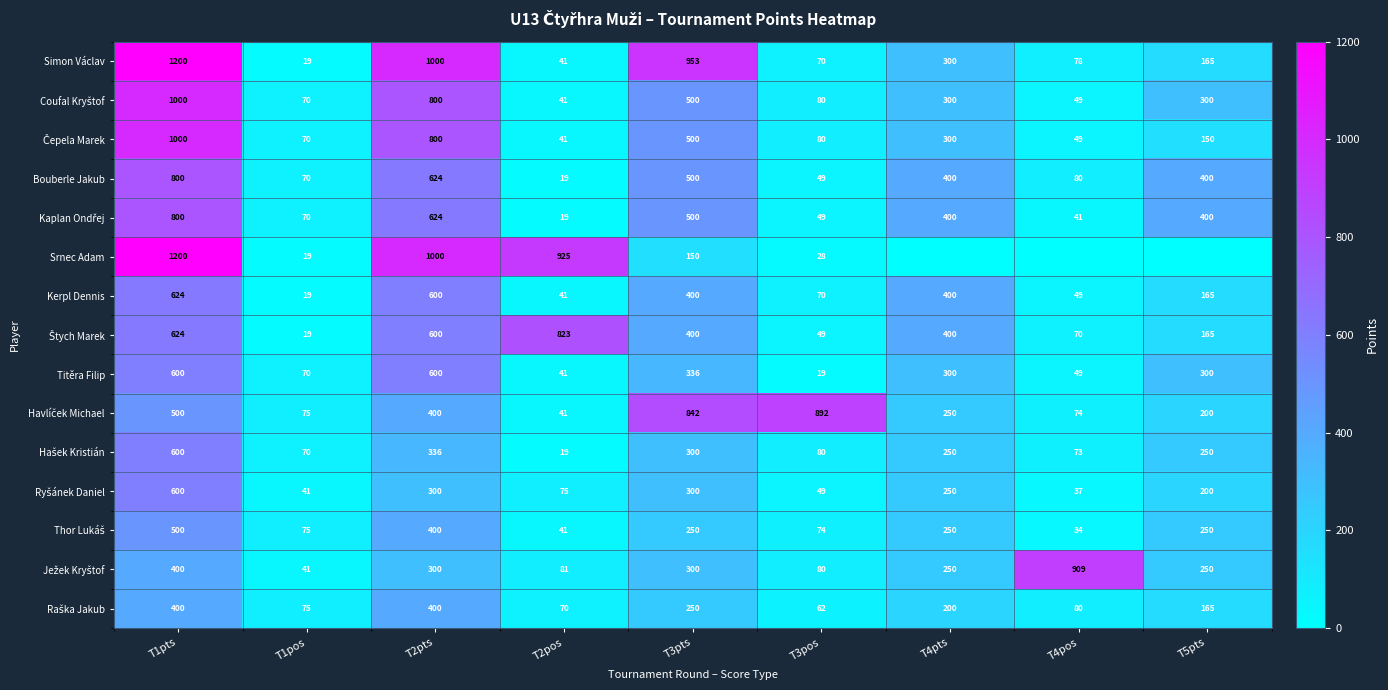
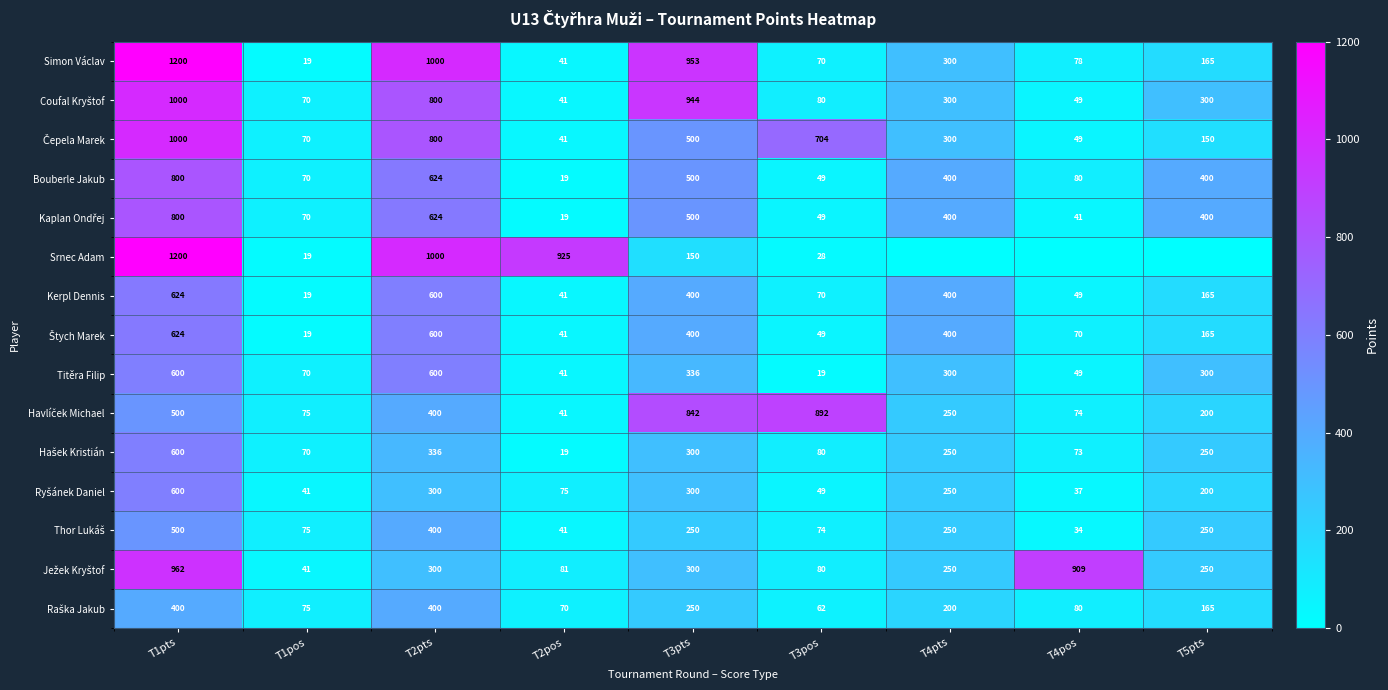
  {
    "Simon Václav": {
      "T1pts": 1200,
      "T1pos": 19,
      "T2pts": 1000,
      "T2pos": 41,
      "T3pts": 953,
      "T3pos": 70,
      "T4pts": 300,
      "T4pos": 78,
      "T5pts": 165
    },
    "Coufal Kryštof": {
      "T1pts": 1000,
      "T1pos": 70,
      "T2pts": 800,
      "T2pos": 41,
-     "T3pts": 500,
+     "T3pts": 944,
      "T3pos": 80,
      "T4pts": 300,
      "T4pos": 49,
      "T5pts": 300
    },
    "Čepela Marek": {
      "T1pts": 1000,
      "T1pos": 70,
      "T2pts": 800,
      "T2pos": 41,
      "T3pts": 500,
-     "T3pos": 80,
+     "T3pos": 704,
      "T4pts": 300,
      "T4pos": 49,
      "T5pts": 150
    },
    "Bouberle Jakub": {
      "T1pts": 800,
      "T1pos": 70,
      "T2pts": 624,
      "T2pos": 19,
      "T3pts": 500,
      "T3pos": 49,
      "T4pts": 400,
      "T4pos": 80,
      "T5pts": 400
    },
    "Kaplan Ondřej": {
      "T1pts": 800,
      "T1pos": 70,
      "T2pts": 624,
      "T2pos": 19,
      "T3pts": 500,
      "T3pos": 49,
      "T4pts": 400,
      "T4pos": 41,
      "T5pts": 400
    },
    "Srnec Adam": {
      "T1pts": 1200,
      "T1pos": 19,
      "T2pts": 1000,
      "T2pos": 925,
      "T3pts": 150,
      "T3pos": 28
    },
    "Kerpl Dennis": {
      "T1pts": 624,
      "T1pos": 19,
      "T2pts": 600,
      "T2pos": 41,
      "T3pts": 400,
      "T3pos": 70,
      "T4pts": 400,
      "T4pos": 49,
      "T5pts": 165
    },
    "Štych Marek": {
      "T1pts": 624,
      "T1pos": 19,
      "T2pts": 600,
-     "T2pos": 823,
+     "T2pos": 41,
      "T3pts": 400,
      "T3pos": 49,
      "T4pts": 400,
      "T4pos": 70,
      "T5pts": 165
    },
    "Titěra Filip": {
      "T1pts": 600,
      "T1pos": 70,
      "T2pts": 600,
      "T2pos": 41,
      "T3pts": 336,
      "T3pos": 19,
      "T4pts": 300,
      "T4pos": 49,
      "T5pts": 300
    },
    "Havlíček Michael": {
      "T1pts": 500,
      "T1pos": 75,
      "T2pts": 400,
      "T2pos": 41,
      "T3pts": 842,
      "T3pos": 892,
      "T4pts": 250,
      "T4pos": 74,
      "T5pts": 200
    },
    "Hašek Kristián": {
      "T1pts": 600,
      "T1pos": 70,
      "T2pts": 336,
      "T2pos": 19,
      "T3pts": 300,
      "T3pos": 80,
      "T4pts": 250,
      "T4pos": 73,
      "T5pts": 250
    },
    "Ryšánek Daniel": {
      "T1pts": 600,
      "T1pos": 41,
      "T2pts": 300,
      "T2pos": 75,
      "T3pts": 300,
      "T3pos": 49,
      "T4pts": 250,
      "T4pos": 37,
      "T5pts": 200
    },
    "Thor Lukáš": {
      "T1pts": 500,
      "T1pos": 75,
      "T2pts": 400,
      "T2pos": 41,
      "T3pts": 250,
      "T3pos": 74,
      "T4pts": 250,
      "T4pos": 34,
      "T5pts": 250
    },
    "Ježek Kryštof": {
-     "T1pts": 400,
+     "T1pts": 962,
      "T1pos": 41,
      "T2pts": 300,
      "T2pos": 81,
      "T3pts": 300,
      "T3pos": 80,
      "T4pts": 250,
      "T4pos": 909,
      "T5pts": 250
    },
    "Raška Jakub": {
      "T1pts": 400,
      "T1pos": 75,
      "T2pts": 400,
      "T2pos": 70,
      "T3pts": 250,
      "T3pos": 62,
      "T4pts": 200,
      "T4pos": 80,
      "T5pts": 165
    }
  }
